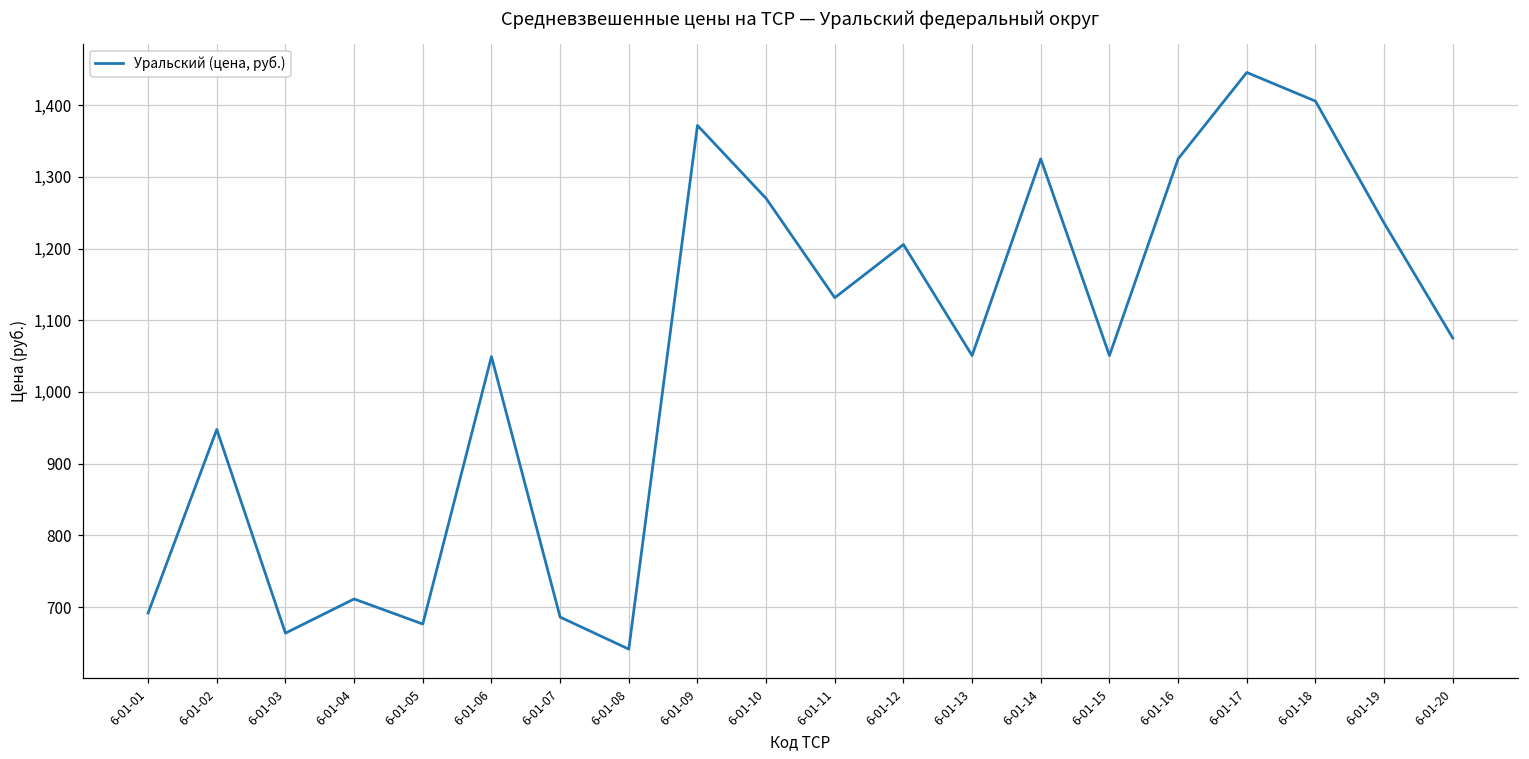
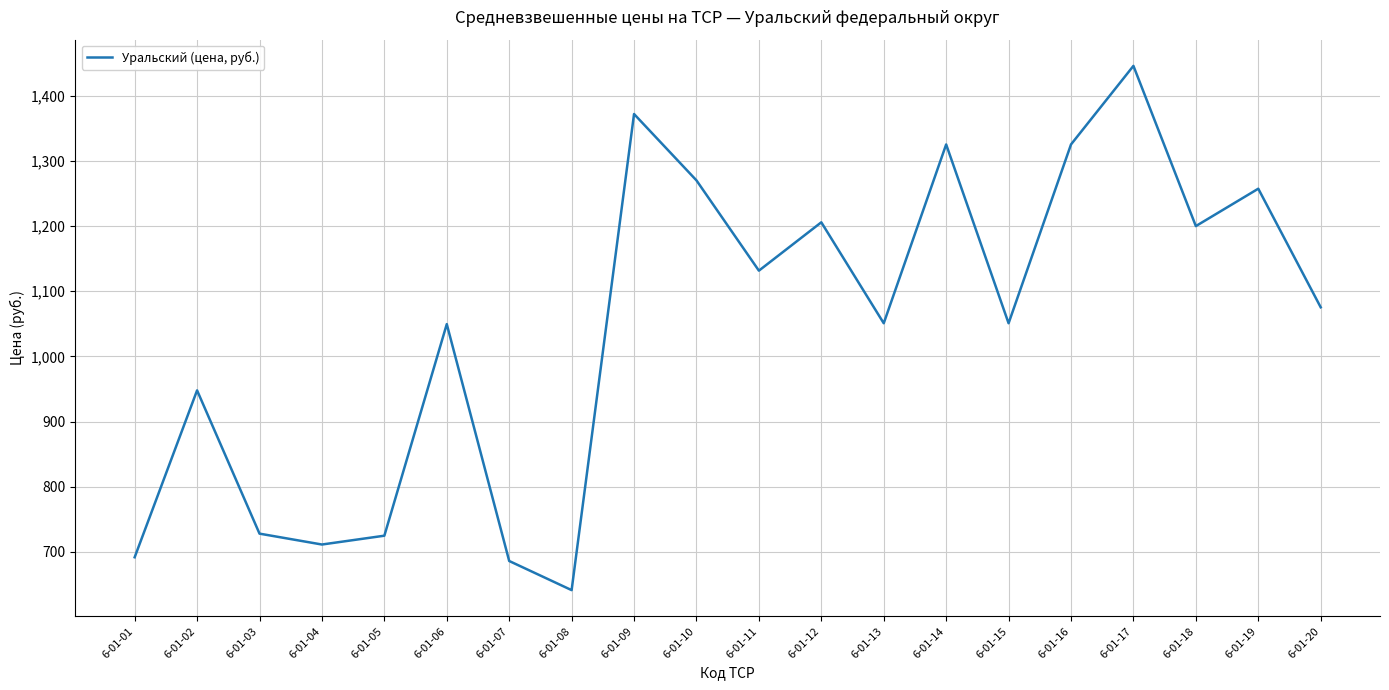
  {
    "6-01-01": "690",
    "6-01-02": "950",
-   "6-01-03": "660",
+   "6-01-03": "730",
    "6-01-04": "710",
-   "6-01-05": "680",
+   "6-01-05": "720",
    "6-01-06": "1,050",
    "6-01-07": "690",
    "6-01-08": "640",
    "6-01-09": "1,370",
    "6-01-10": "1,270",
    "6-01-11": "1,130",
    "6-01-12": "1,210",
    "6-01-13": "1,050",
    "6-01-14": "1,320",
    "6-01-15": "1,050",
    "6-01-16": "1,320",
    "6-01-17": "1,450",
-   "6-01-18": "1,410",
-   "6-01-19": "1,240",
+   "6-01-18": "1,200",
+   "6-01-19": "1,260",
    "6-01-20": "1,080"
  }
